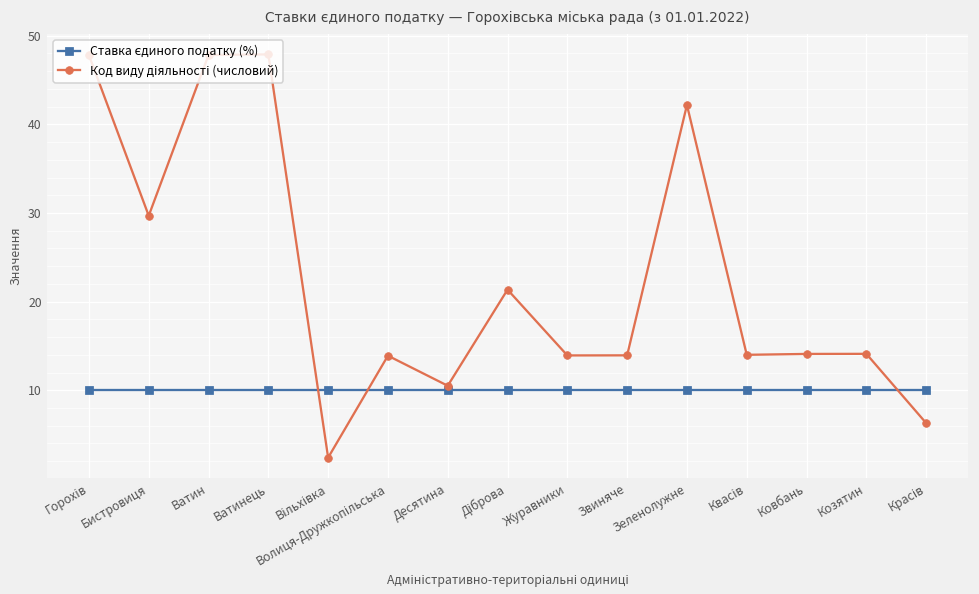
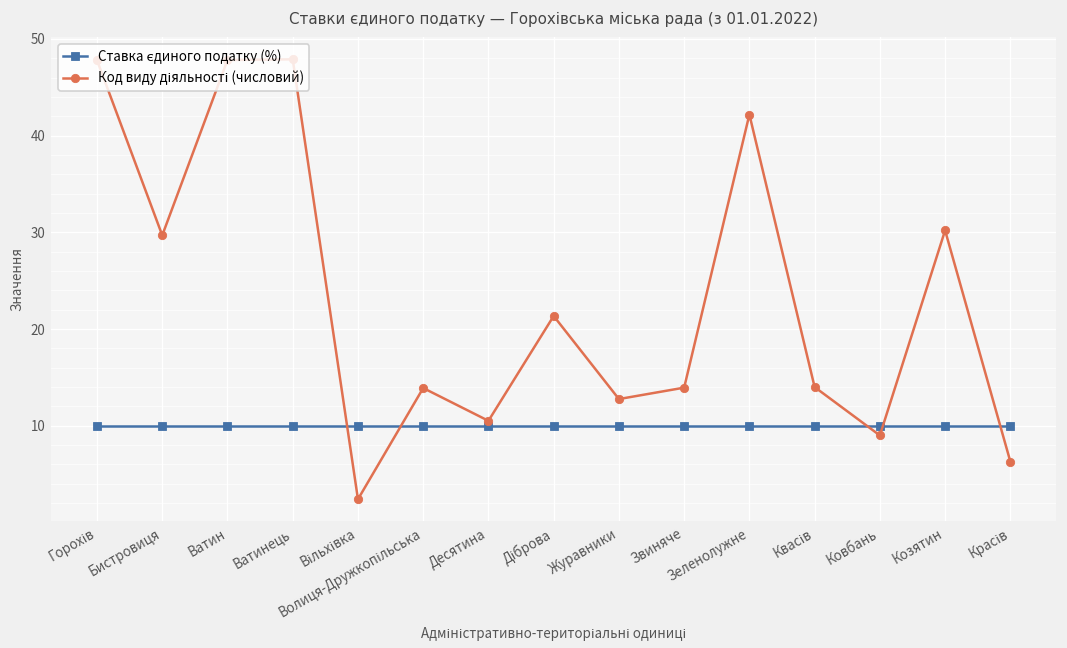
  {
    "Ставка єдиного податку (%)": {
      "Горохів": 10,
      "Бистровиця": 10,
      "Ватин": 10,
      "Ватинець": 10,
      "Вільхівка": 10,
      "Волиця-Дружкопільська": 10,
      "Десятина": 10,
      "Діброва": 10,
      "Журавники": 10,
      "Звиняче": 10,
      "Зеленолужне": 10,
      "Квасів": 10,
      "Ковбань": 10,
      "Козятин": 10,
      "Красів": 10
    },
    "Код виду діяльності (числовий)": {
      "Бистровиця": 30,
      "Вільхівка": 2,
      "Волиця-Дружкопільська": 14,
      "Десятина": 11,
      "Діброва": 21,
-     "Журавники": 14,
+     "Журавники": 13,
      "Звиняче": 14,
      "Зеленолужне": 42,
      "Квасів": 14,
-     "Ковбань": 14,
-     "Козятин": 14,
+     "Ковбань": 9,
+     "Козятин": 30,
      "Красів": 6
    }
  }
